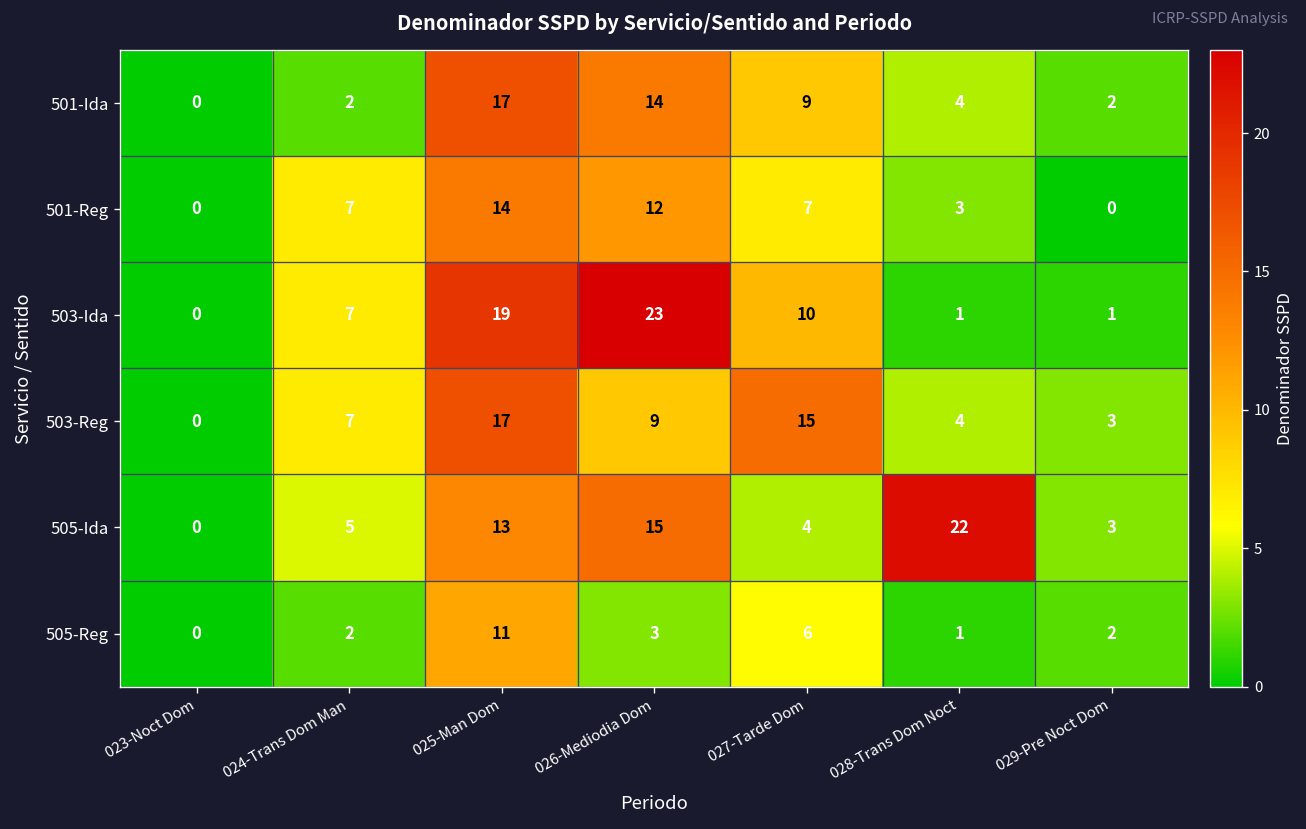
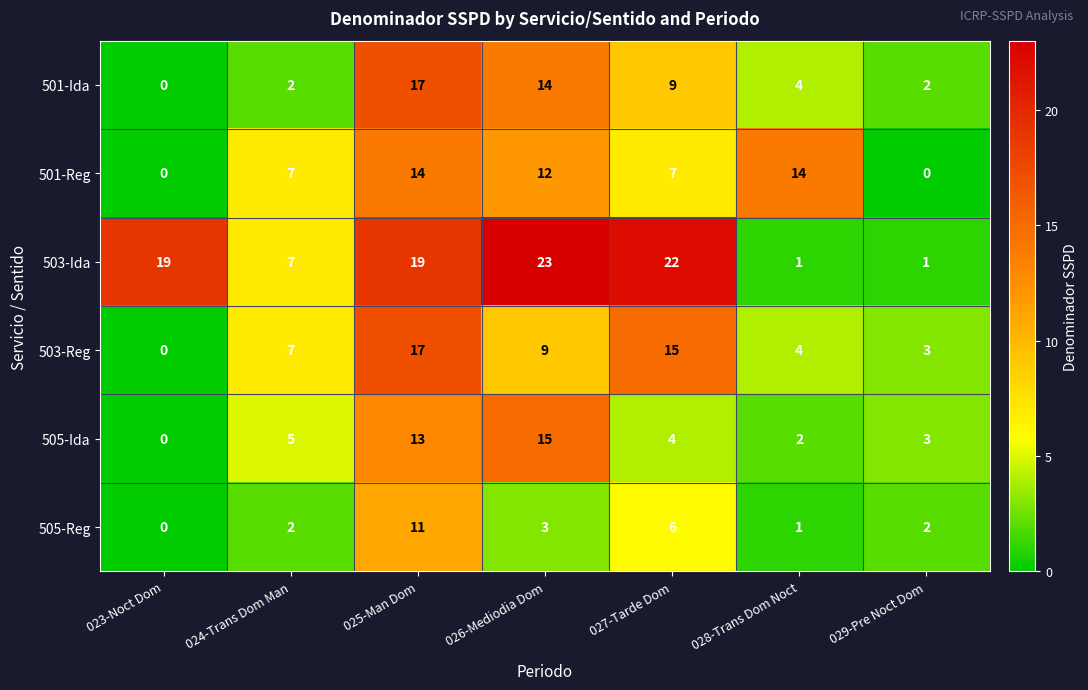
  {
    "501-Ida": {
      "023-Noct Dom": 0,
      "024-Trans Dom Man": 2,
      "025-Man Dom": 17,
      "026-Mediodia Dom": 14,
      "027-Tarde Dom": 9,
      "028-Trans Dom Noct": 4,
      "029-Pre Noct Dom": 2
    },
    "501-Reg": {
      "023-Noct Dom": 0,
      "024-Trans Dom Man": 7,
      "025-Man Dom": 14,
      "026-Mediodia Dom": 12,
      "027-Tarde Dom": 7,
-     "028-Trans Dom Noct": 3,
+     "028-Trans Dom Noct": 14,
      "029-Pre Noct Dom": 0
    },
    "503-Ida": {
-     "023-Noct Dom": 0,
+     "023-Noct Dom": 19,
      "024-Trans Dom Man": 7,
      "025-Man Dom": 19,
      "026-Mediodia Dom": 23,
-     "027-Tarde Dom": 10,
+     "027-Tarde Dom": 22,
      "028-Trans Dom Noct": 1,
      "029-Pre Noct Dom": 1
    },
    "503-Reg": {
      "023-Noct Dom": 0,
      "024-Trans Dom Man": 7,
      "025-Man Dom": 17,
      "026-Mediodia Dom": 9,
      "027-Tarde Dom": 15,
      "028-Trans Dom Noct": 4,
      "029-Pre Noct Dom": 3
    },
    "505-Ida": {
      "023-Noct Dom": 0,
      "024-Trans Dom Man": 5,
      "025-Man Dom": 13,
      "026-Mediodia Dom": 15,
      "027-Tarde Dom": 4,
-     "028-Trans Dom Noct": 22,
+     "028-Trans Dom Noct": 2,
      "029-Pre Noct Dom": 3
    },
    "505-Reg": {
      "023-Noct Dom": 0,
      "024-Trans Dom Man": 2,
      "025-Man Dom": 11,
      "026-Mediodia Dom": 3,
      "027-Tarde Dom": 6,
      "028-Trans Dom Noct": 1,
      "029-Pre Noct Dom": 2
    }
  }
